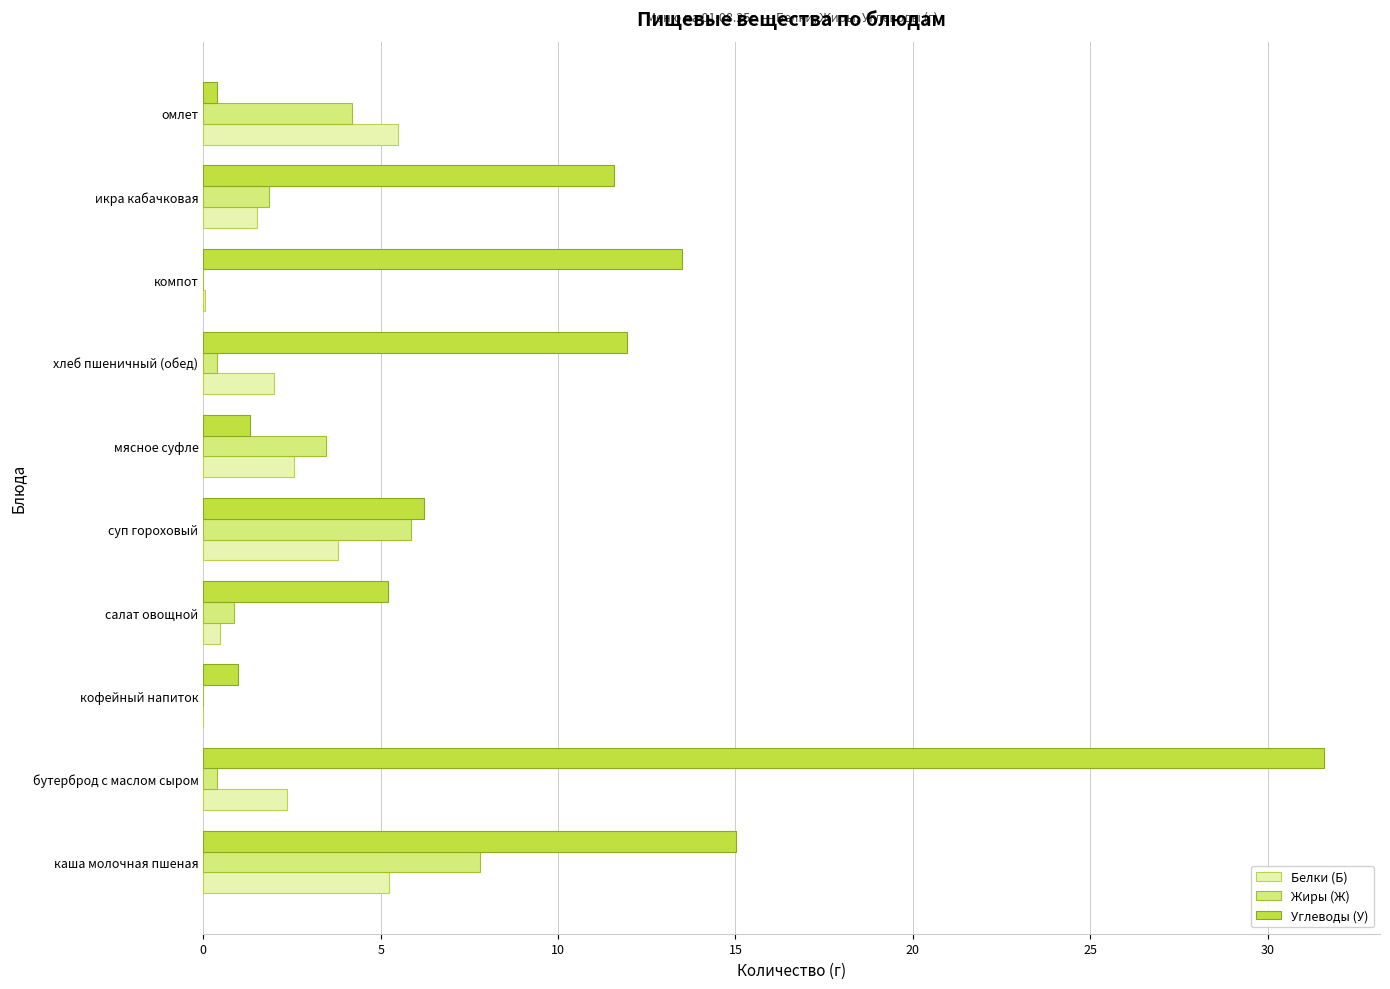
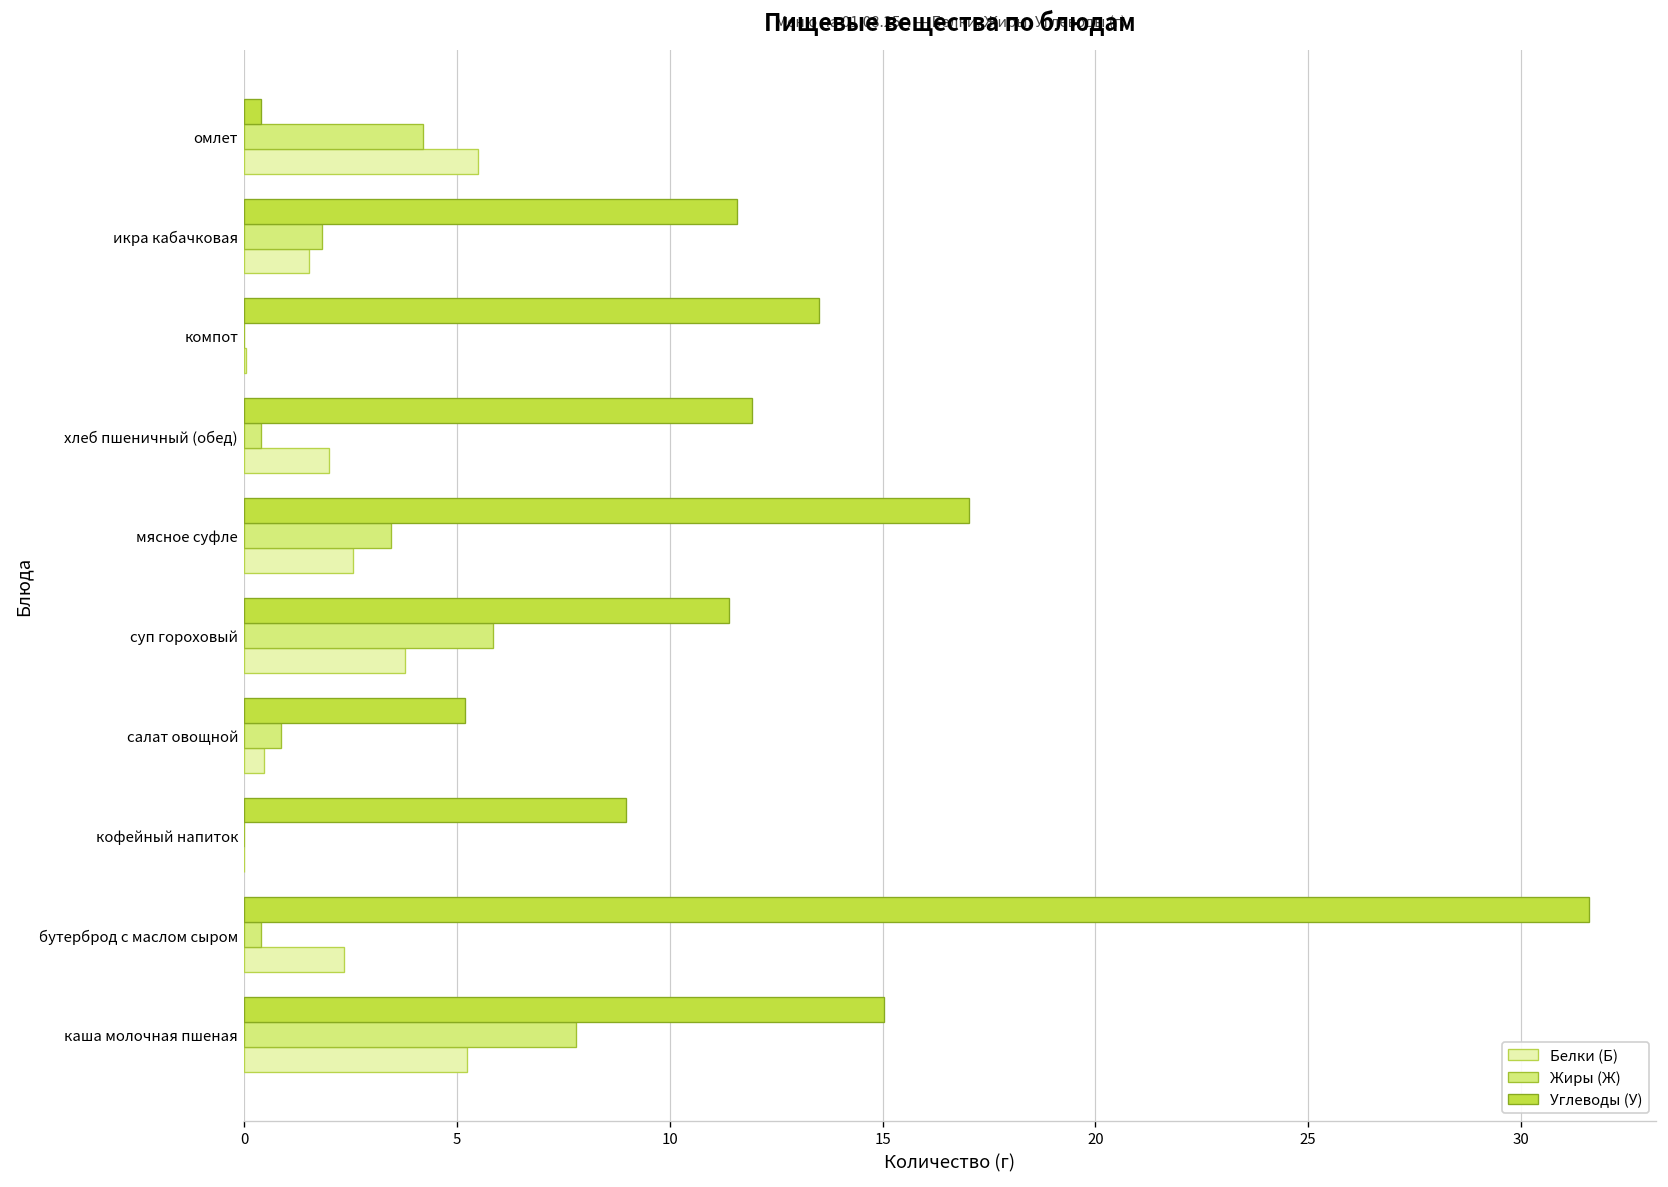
  {
    "Углеводы (У)": {
      "омлет": 0.4,
      "икра кабачковая": 11.6,
      "компот": 13.5,
      "хлеб пшеничный (обед)": 11.9,
-     "мясное суфле": 1.3,
-     "суп гороховый": 6.2,
+     "мясное суфле": 17.0,
+     "суп гороховый": 11.4,
      "салат овощной": 5.2,
-     "кофейный напиток": 1.0,
+     "кофейный напиток": 9.0,
      "бутерброд с маслом сыром": 31.6,
      "каша молочная пшеная": 15.0
    }
  }
